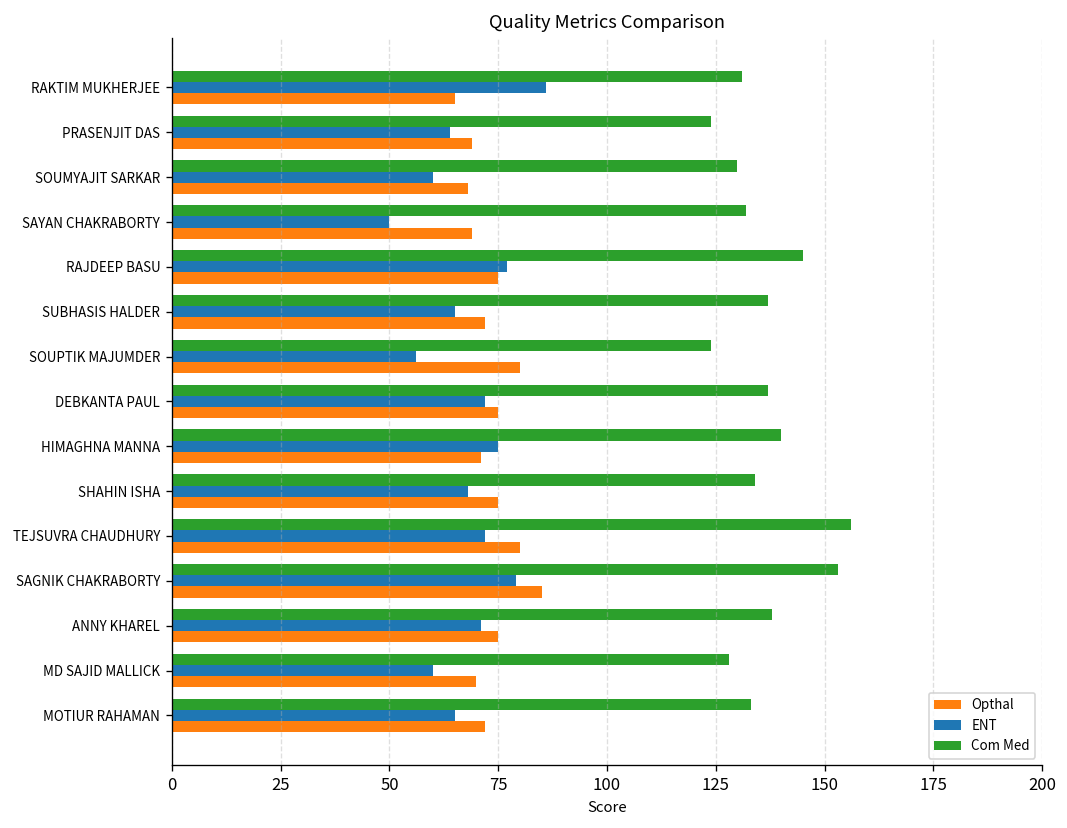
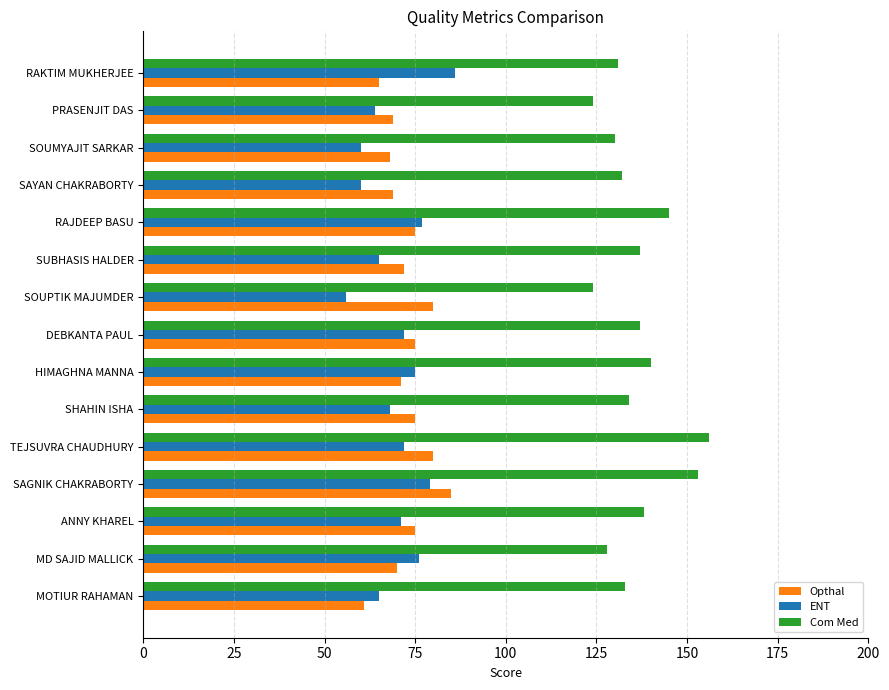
  {
    "Opthal": {
      "RAKTIM MUKHERJEE": 65,
      "PRASENJIT DAS": 69,
      "SOUMYAJIT SARKAR": 68,
      "SAYAN CHAKRABORTY": 69,
      "RAJDEEP BASU": 75,
      "SUBHASIS HALDER": 72,
      "SOUPTIK MAJUMDER": 80,
      "DEBKANTA PAUL": 75,
      "HIMAGHNA MANNA": 71,
      "SHAHIN ISHA": 75,
      "TEJSUVRA CHAUDHURY": 80,
      "SAGNIK CHAKRABORTY": 85,
      "ANNY KHAREL": 75,
      "MD SAJID MALLICK": 70,
-     "MOTIUR RAHAMAN": 72
+     "MOTIUR RAHAMAN": 61
    },
    "ENT": {
      "RAKTIM MUKHERJEE": 86,
      "PRASENJIT DAS": 64,
      "SOUMYAJIT SARKAR": 60,
-     "SAYAN CHAKRABORTY": 50,
+     "SAYAN CHAKRABORTY": 60,
      "RAJDEEP BASU": 77,
      "SUBHASIS HALDER": 65,
      "SOUPTIK MAJUMDER": 56,
      "DEBKANTA PAUL": 72,
      "HIMAGHNA MANNA": 75,
      "SHAHIN ISHA": 68,
      "TEJSUVRA CHAUDHURY": 72,
      "SAGNIK CHAKRABORTY": 79,
      "ANNY KHAREL": 71,
-     "MD SAJID MALLICK": 60,
+     "MD SAJID MALLICK": 76,
      "MOTIUR RAHAMAN": 65
    },
    "Com Med": {
      "RAKTIM MUKHERJEE": 131,
      "PRASENJIT DAS": 124,
      "SOUMYAJIT SARKAR": 130,
      "SAYAN CHAKRABORTY": 132,
      "RAJDEEP BASU": 145,
      "SUBHASIS HALDER": 137,
      "SOUPTIK MAJUMDER": 124,
      "DEBKANTA PAUL": 137,
      "HIMAGHNA MANNA": 140,
      "SHAHIN ISHA": 134,
      "TEJSUVRA CHAUDHURY": 156,
      "SAGNIK CHAKRABORTY": 153,
      "ANNY KHAREL": 138,
      "MD SAJID MALLICK": 128,
      "MOTIUR RAHAMAN": 133
    }
  }
